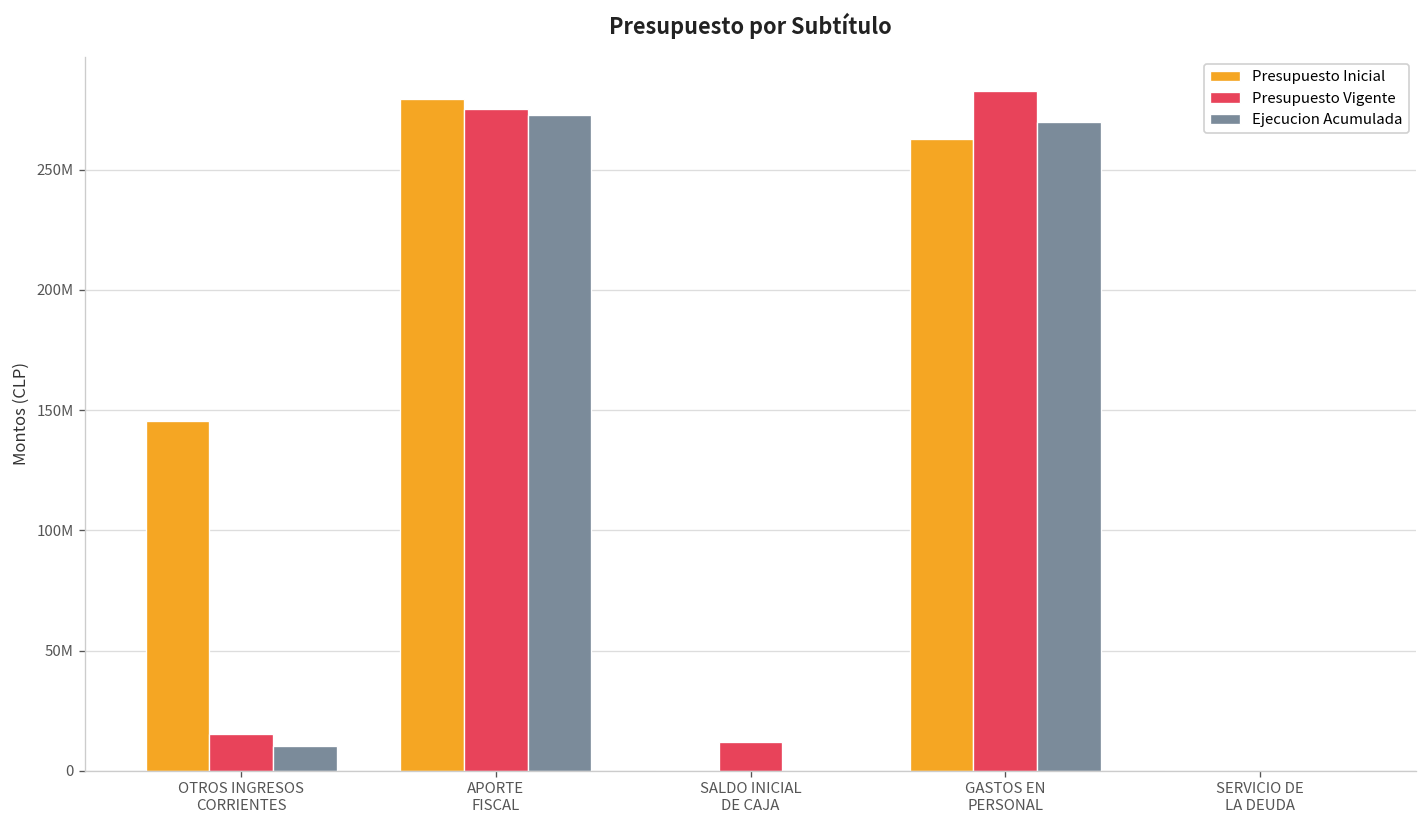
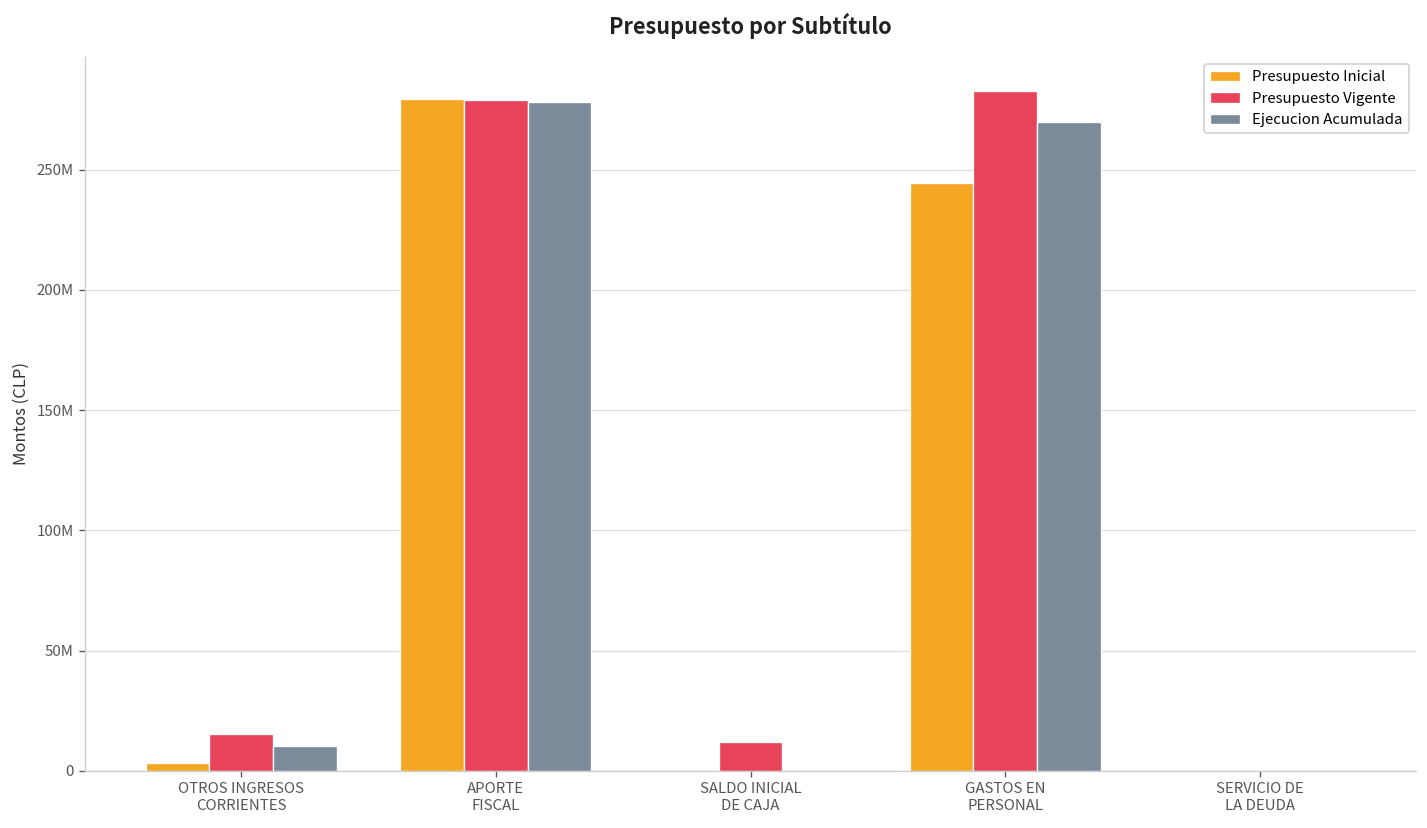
  {
    "Presupuesto Inicial": {
-     "OTROS INGRESOS CORRIENTES": 145000000,
+     "OTROS INGRESOS CORRIENTES": 3000000,
      "APORTE FISCAL": 280000000,
-     "GASTOS EN PERSONAL": 263000000
+     "GASTOS EN PERSONAL": 244000000
    },
    "Presupuesto Vigente": {
      "OTROS INGRESOS CORRIENTES": 15000000,
-     "APORTE FISCAL": 275000000,
+     "APORTE FISCAL": 279000000,
      "SALDO INICIAL DE CAJA": 12000000,
      "GASTOS EN PERSONAL": 283000000
    },
    "Ejecucion Acumulada": {
      "OTROS INGRESOS CORRIENTES": 10000000,
-     "APORTE FISCAL": 273000000,
+     "APORTE FISCAL": 278000000,
      "SALDO INICIAL DE CAJA": 0,
      "GASTOS EN PERSONAL": 270000000,
      "SERVICIO DE LA DEUDA": 0
    }
  }
